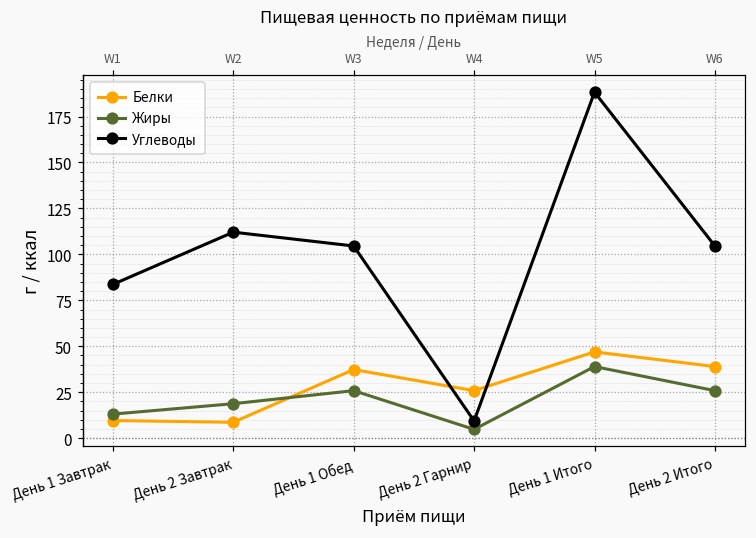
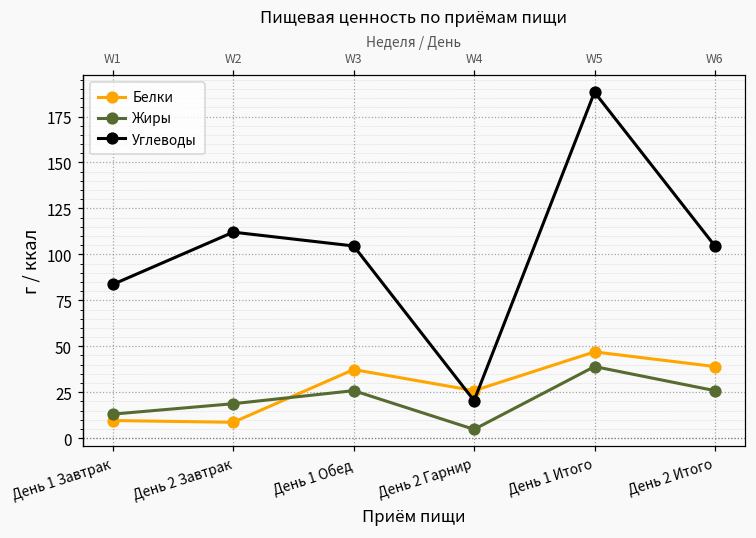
  {
    "Белки": {
      "День 1 Завтрак": 10,
      "День 2 Завтрак": 9,
      "День 1 Обед": 37,
      "День 2 Гарнир": 26,
      "День 1 Итого": 47,
      "День 2 Итого": 39
    },
    "Жиры": {
      "День 1 Завтрак": 13,
      "День 2 Завтрак": 19,
      "День 1 Обед": 26,
      "День 2 Гарнир": 5,
      "День 1 Итого": 39,
      "День 2 Итого": 26
    },
    "Углеводы": {
      "День 1 Завтрак": 84,
      "День 2 Завтрак": 112,
      "День 1 Обед": 105,
-     "День 2 Гарнир": 9,
+     "День 2 Гарнир": 20,
      "День 1 Итого": 188,
      "День 2 Итого": 105
    }
  }
